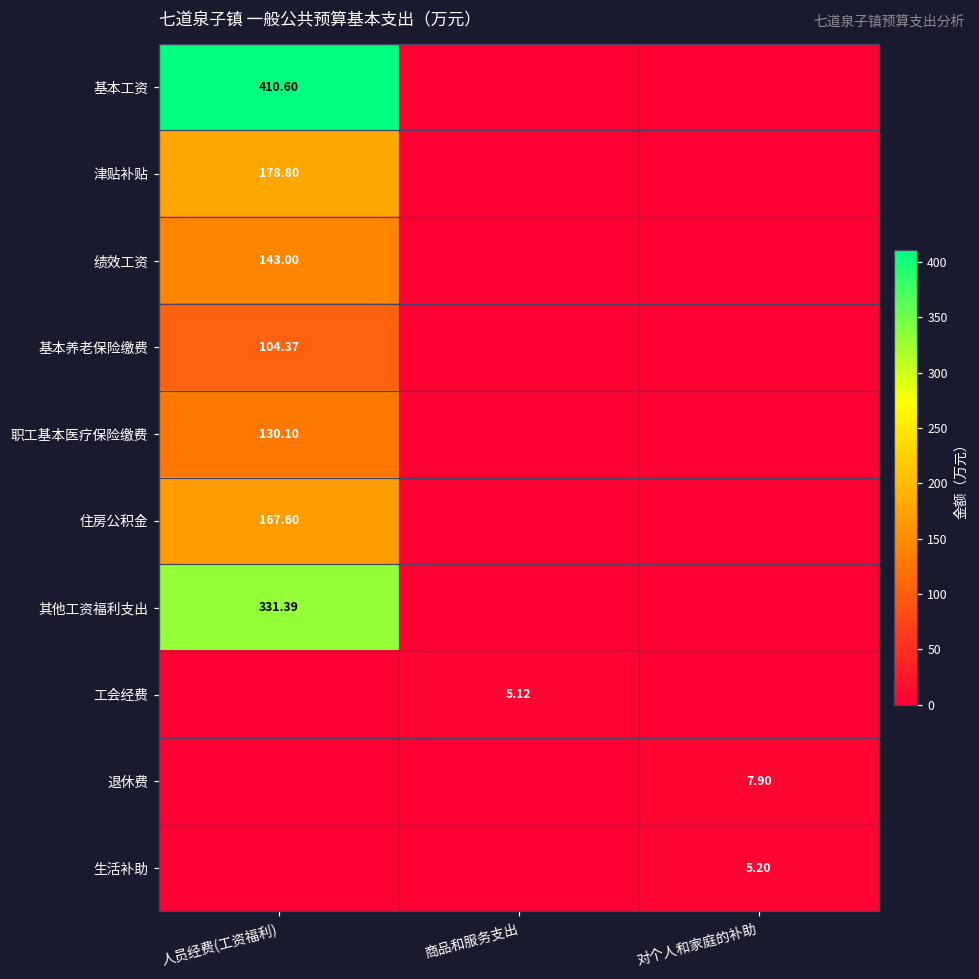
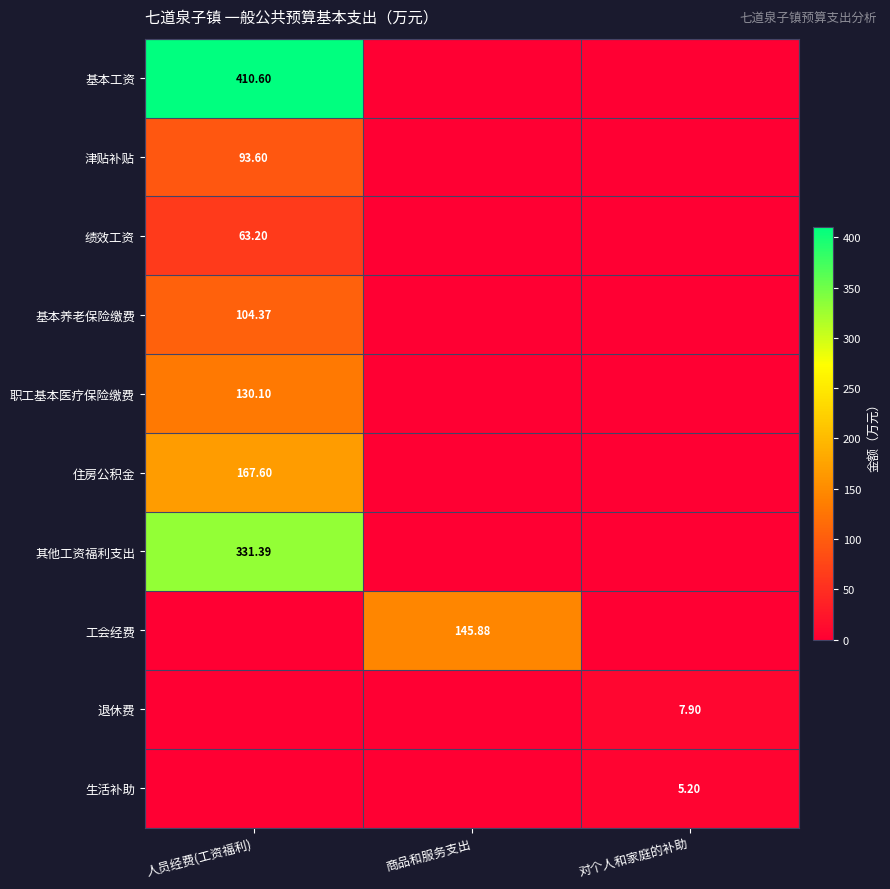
  {
    "基本工资": {
      "人员经费(工资福利)": 410.60
    },
    "津贴补贴": {
-     "人员经费(工资福利)": 178.80
+     "人员经费(工资福利)": 93.60
    },
    "绩效工资": {
-     "人员经费(工资福利)": 143.00
+     "人员经费(工资福利)": 63.20
    },
    "基本养老保险缴费": {
      "人员经费(工资福利)": 104.37
    },
    "职工基本医疗保险缴费": {
      "人员经费(工资福利)": 130.10
    },
    "住房公积金": {
      "人员经费(工资福利)": 167.60
    },
    "其他工资福利支出": {
      "人员经费(工资福利)": 331.39
    },
    "工会经费": {
-     "商品和服务支出": 5.12
+     "商品和服务支出": 145.88
    },
    "退休费": {
      "对个人和家庭的补助": 7.90
    },
    "生活补助": {
      "对个人和家庭的补助": 5.20
    }
  }
